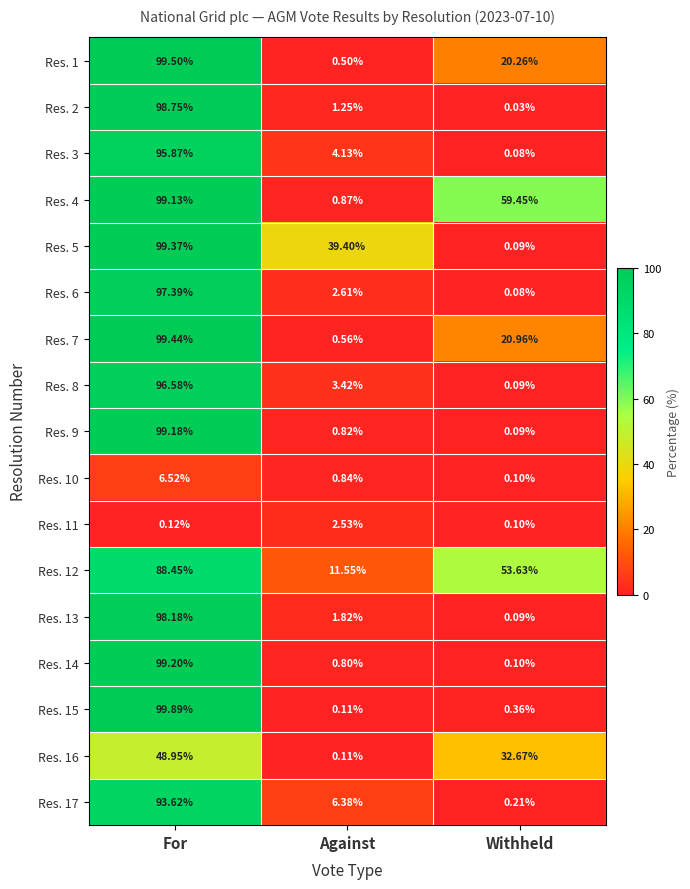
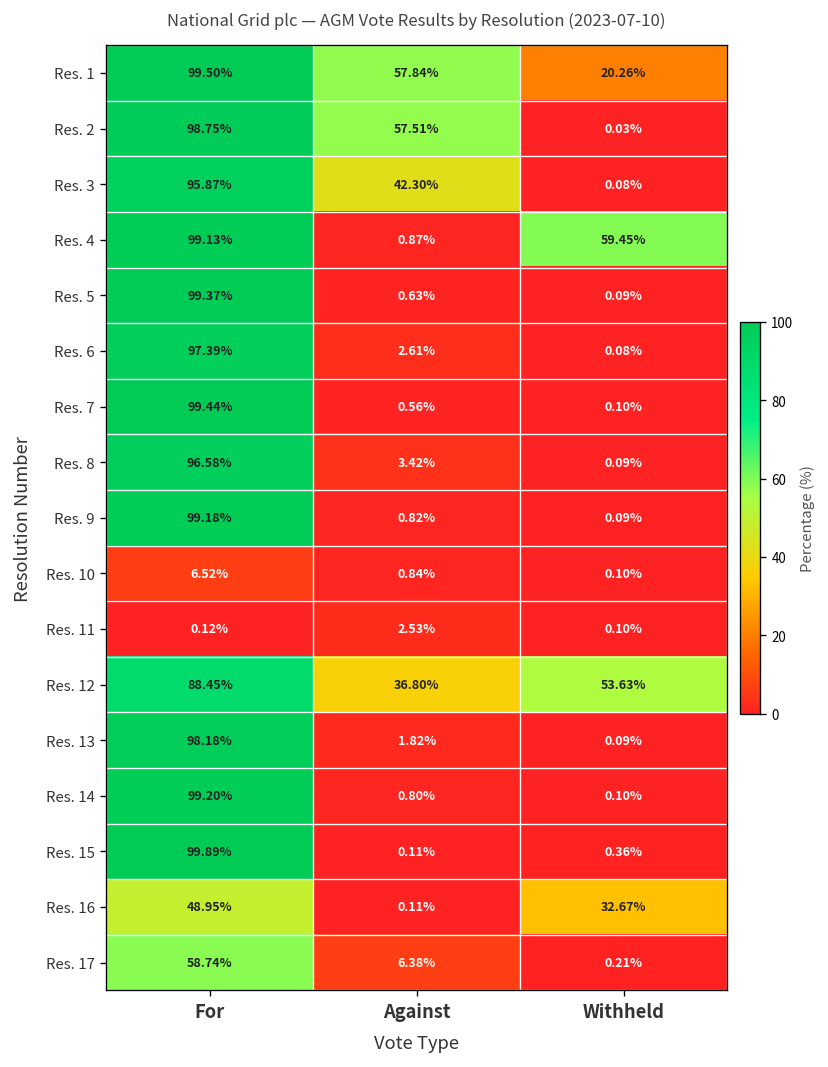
  {
    "Res. 1": {
      "For": "99.50%",
-     "Against": "0.50%",
+     "Against": "57.84%",
      "Withheld": "20.26%"
    },
    "Res. 2": {
      "For": "98.75%",
-     "Against": "1.25%",
+     "Against": "57.51%",
      "Withheld": "0.03%"
    },
    "Res. 3": {
      "For": "95.87%",
-     "Against": "4.13%",
+     "Against": "42.30%",
      "Withheld": "0.08%"
    },
    "Res. 4": {
      "For": "99.13%",
      "Against": "0.87%",
      "Withheld": "59.45%"
    },
    "Res. 5": {
      "For": "99.37%",
-     "Against": "39.40%",
+     "Against": "0.63%",
      "Withheld": "0.09%"
    },
    "Res. 6": {
      "For": "97.39%",
      "Against": "2.61%",
      "Withheld": "0.08%"
    },
    "Res. 7": {
      "For": "99.44%",
      "Against": "0.56%",
-     "Withheld": "20.96%"
+     "Withheld": "0.10%"
    },
    "Res. 8": {
      "For": "96.58%",
      "Against": "3.42%",
      "Withheld": "0.09%"
    },
    "Res. 9": {
      "For": "99.18%",
      "Against": "0.82%",
      "Withheld": "0.09%"
    },
    "Res. 10": {
      "For": "6.52%",
      "Against": "0.84%",
      "Withheld": "0.10%"
    },
    "Res. 11": {
      "For": "0.12%",
      "Against": "2.53%",
      "Withheld": "0.10%"
    },
    "Res. 12": {
      "For": "88.45%",
-     "Against": "11.55%",
+     "Against": "36.80%",
      "Withheld": "53.63%"
    },
    "Res. 13": {
      "For": "98.18%",
      "Against": "1.82%",
      "Withheld": "0.09%"
    },
    "Res. 14": {
      "For": "99.20%",
      "Against": "0.80%",
      "Withheld": "0.10%"
    },
    "Res. 15": {
      "For": "99.89%",
      "Against": "0.11%",
      "Withheld": "0.36%"
    },
    "Res. 16": {
      "For": "48.95%",
      "Against": "0.11%",
      "Withheld": "32.67%"
    },
    "Res. 17": {
-     "For": "93.62%",
+     "For": "58.74%",
      "Against": "6.38%",
      "Withheld": "0.21%"
    }
  }
